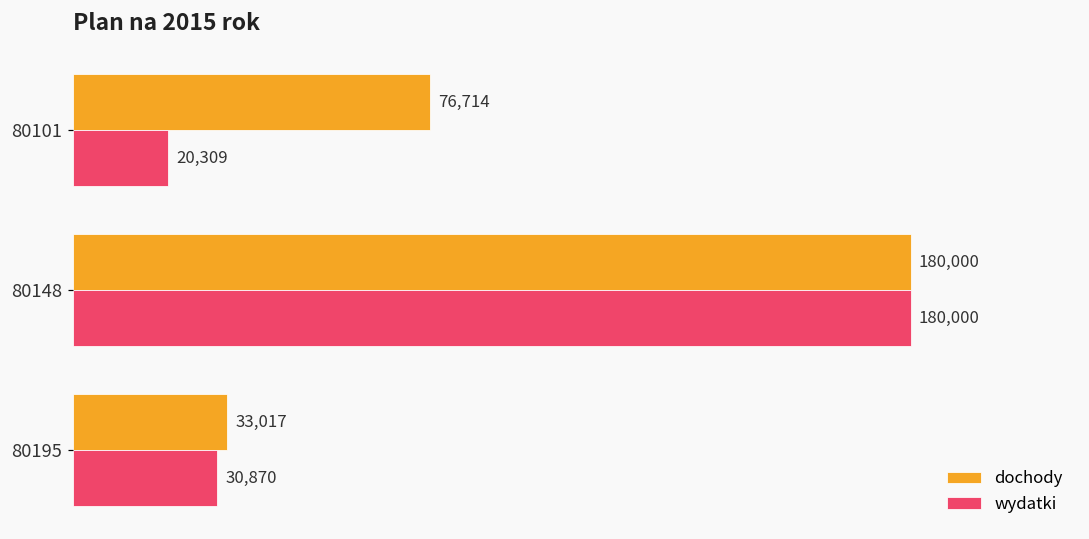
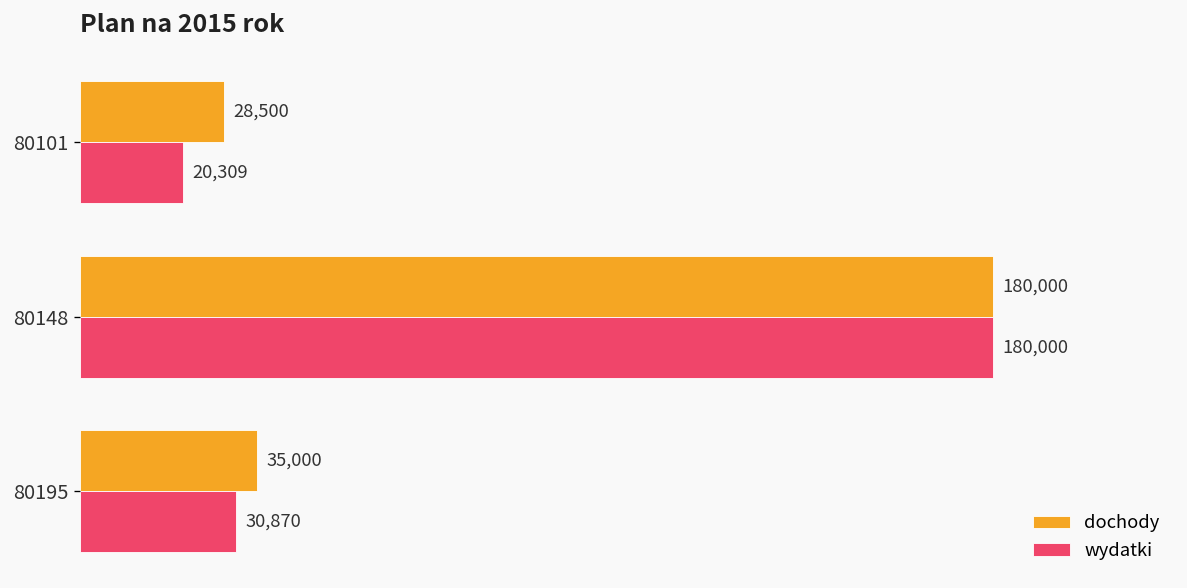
  {
    "dochody": {
-     "80101": "76,714",
+     "80101": "28,500",
      "80148": "180,000",
-     "80195": "33,017"
+     "80195": "35,000"
    },
    "wydatki": {
      "80101": "20,309",
      "80148": "180,000",
      "80195": "30,870"
    }
  }
